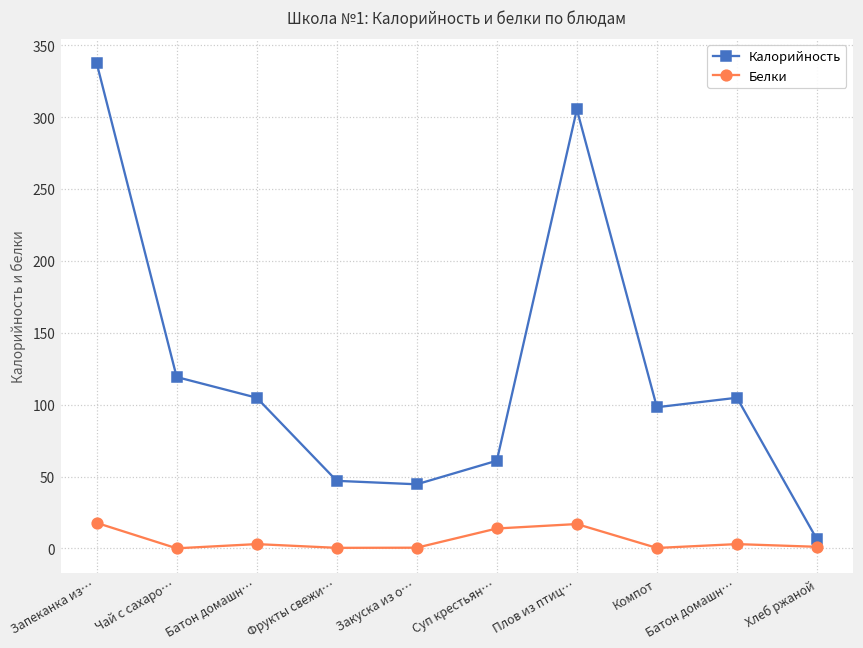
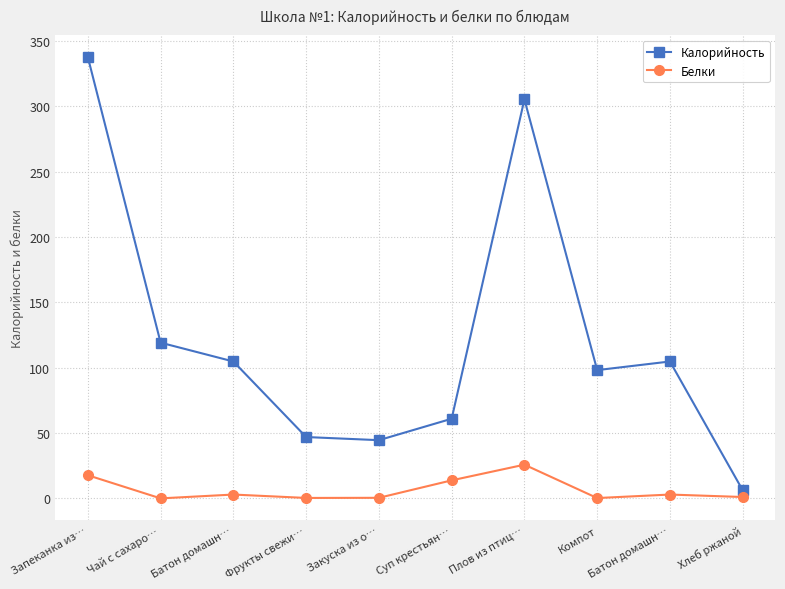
  {
    "Калорийность": {
      "Запеканка из…": 338,
      "Чай с сахаро…": 119,
      "Фрукты свежи…": 47,
      "Закуска из о…": 45,
      "Суп крестьян…": 61,
      "Плов из птиц…": 305,
      "Компот": 98,
      "Хлеб ржаной": 6
    },
    "Белки": {
      "Запеканка из…": 18,
      "Чай с сахаро…": 0,
      "Фрукты свежи…": 0,
      "Закуска из о…": 1,
      "Суп крестьян…": 14,
-     "Плов из птиц…": 17,
+     "Плов из птиц…": 26,
      "Компот": 0,
      "Хлеб ржаной": 1
    }
  }
